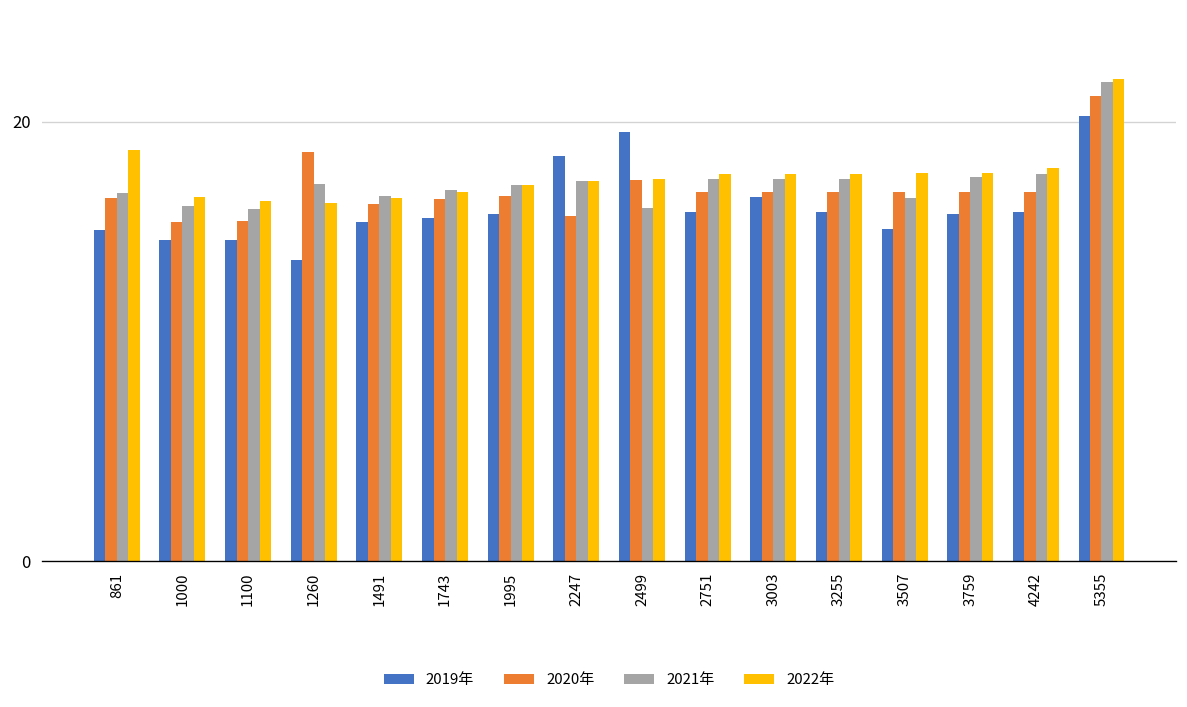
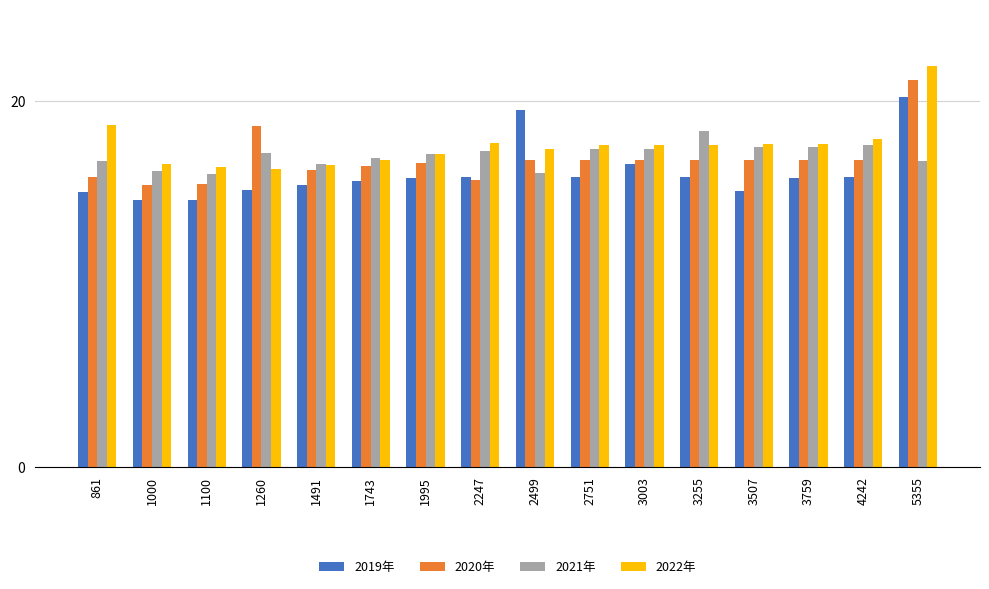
  {
    "2019年": {
      "861": 15.1,
      "1000": 14.6,
      "1100": 14.6,
-     "1260": 13.7,
+     "1260": 15.2,
      "1491": 15.4,
      "1743": 15.6,
      "1995": 15.8,
-     "2247": 18.4,
+     "2247": 15.9,
      "2499": 19.5,
      "2751": 15.9,
      "3003": 16.6,
      "3255": 15.9,
      "3507": 15.1,
      "3759": 15.8,
      "4242": 15.9,
      "5355": 20.3
    },
    "2020年": {
-     "861": 16.5,
+     "861": 15.9,
      "1000": 15.4,
      "1100": 15.5,
      "1260": 18.6,
      "1491": 16.2,
      "1743": 16.5,
      "1995": 16.6,
      "2247": 15.7,
-     "2499": 17.4,
+     "2499": 16.8,
      "2751": 16.8,
      "3003": 16.8,
      "3255": 16.8,
      "3507": 16.8,
      "3759": 16.8,
      "4242": 16.8,
      "5355": 21.2
    },
    "2021年": {
      "861": 16.7,
      "1000": 16.2,
      "1100": 16.0,
      "1260": 17.2,
      "1491": 16.6,
      "1743": 16.9,
      "1995": 17.1,
      "2247": 17.3,
      "2499": 16.1,
      "2751": 17.4,
      "3003": 17.4,
-     "3255": 17.4,
-     "3507": 16.5,
+     "3255": 18.4,
+     "3507": 17.5,
      "3759": 17.5,
      "4242": 17.6,
-     "5355": 21.8
+     "5355": 16.7
    },
    "2022年": {
      "861": 18.7,
      "1000": 16.6,
      "1100": 16.4,
      "1260": 16.3,
      "1491": 16.5,
      "1743": 16.8,
      "1995": 17.1,
-     "2247": 17.3,
+     "2247": 17.7,
      "2499": 17.4,
      "2751": 17.6,
      "3003": 17.6,
      "3255": 17.6,
      "3507": 17.7,
      "3759": 17.7,
      "4242": 17.9,
      "5355": 22.0
    }
  }
